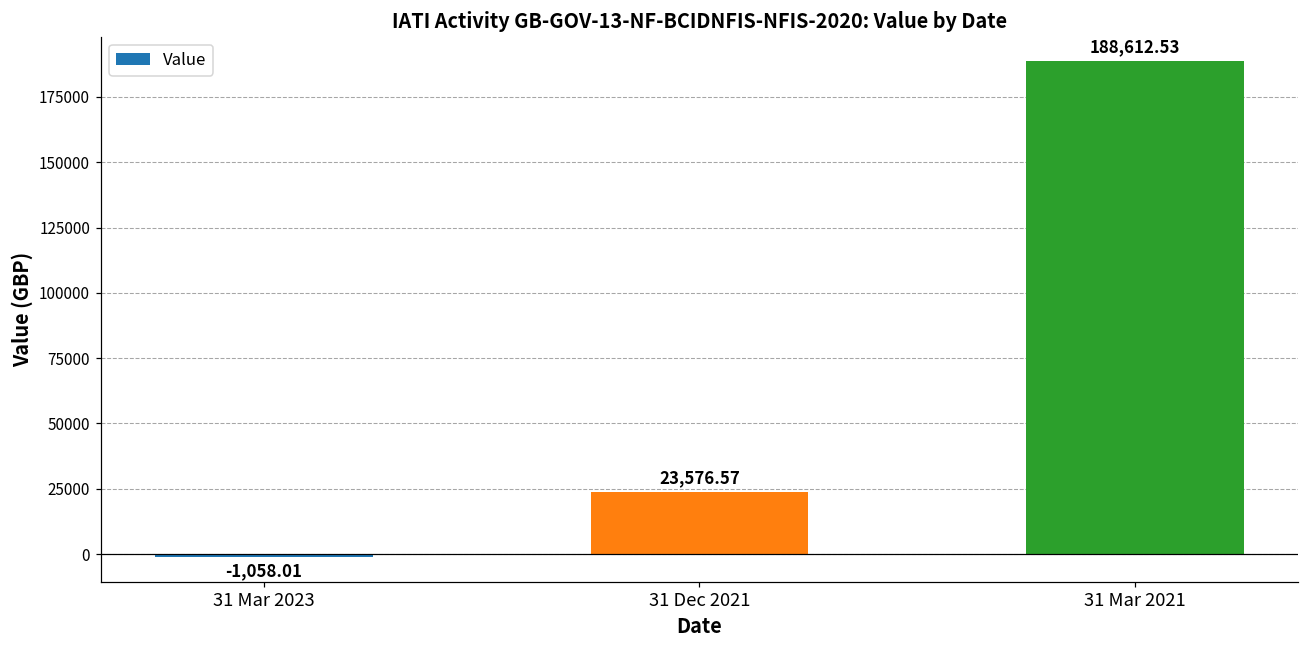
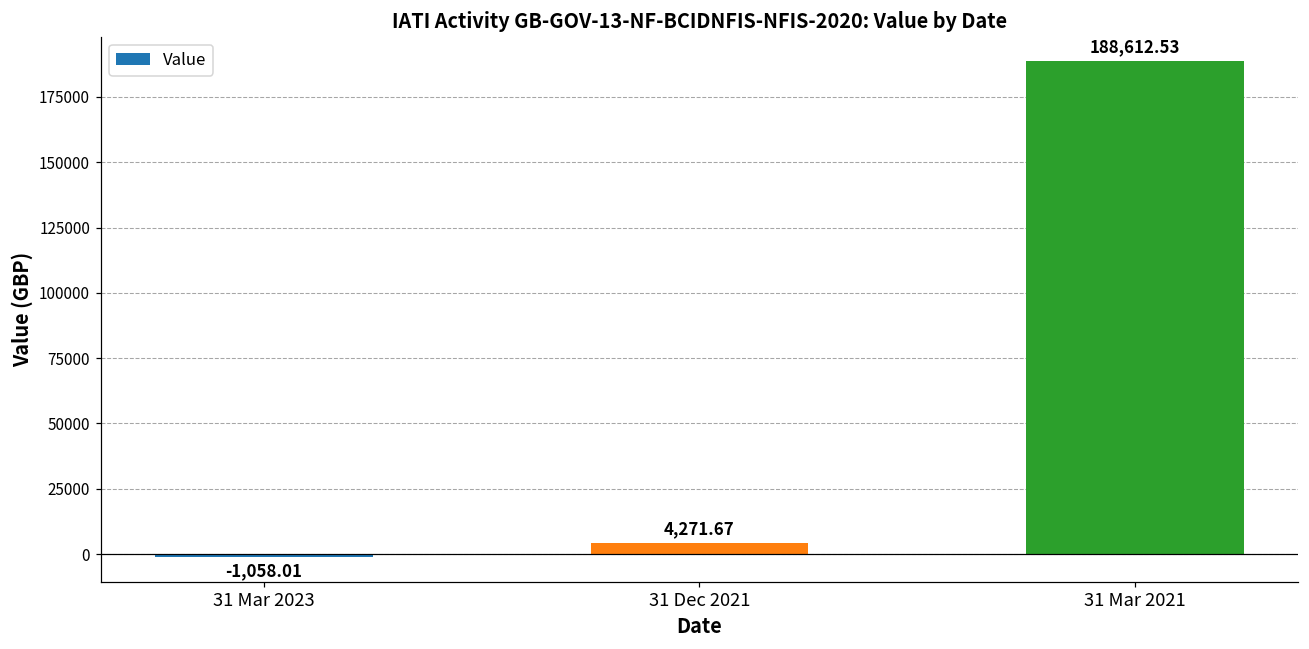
  {
    "31 Mar 2023": "-1,058.01",
-   "31 Dec 2021": "23,576.57",
+   "31 Dec 2021": "4,271.67",
    "31 Mar 2021": "188,612.53"
  }
